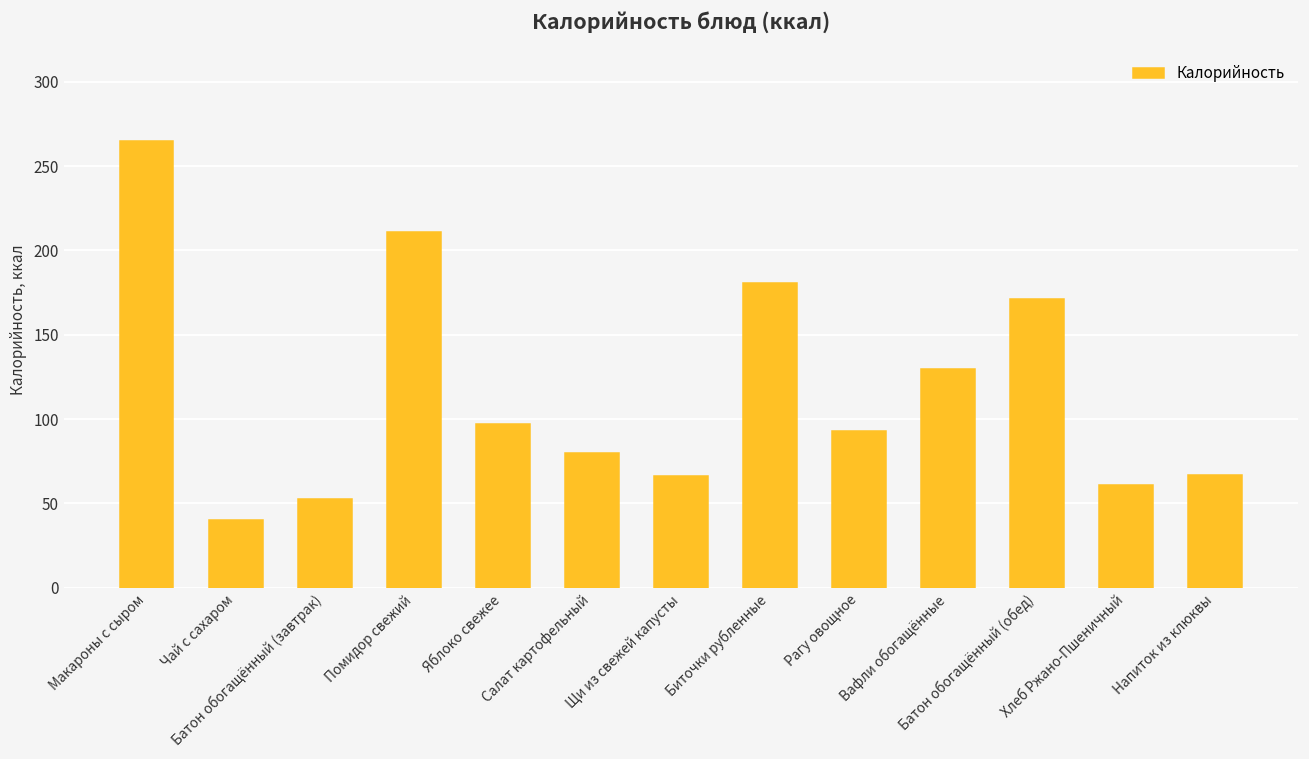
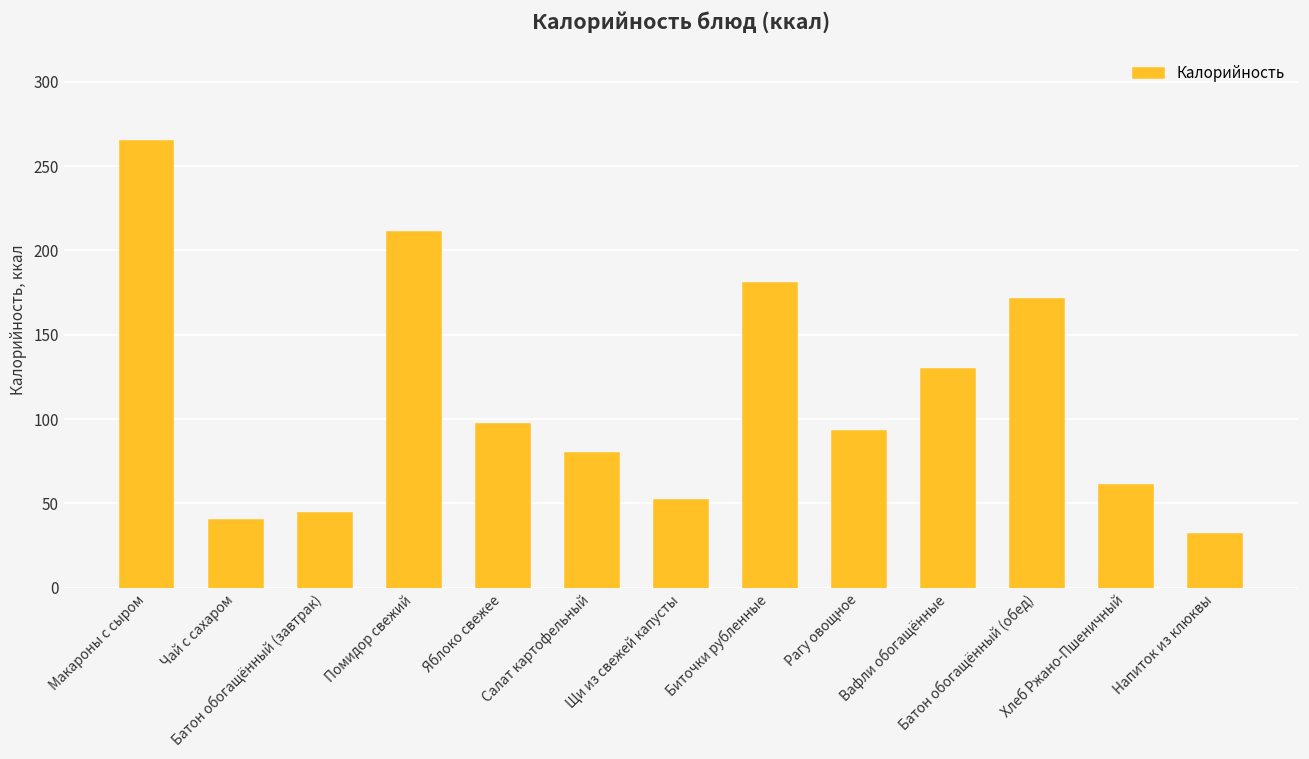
  {
    "Макароны с сыром": 265,
    "Чай с сахаром": 40,
-   "Батон обогащённый (завтрак)": 52,
+   "Батон обогащённый (завтрак)": 44,
    "Помидор свежий": 211,
    "Яблоко свежее": 97,
    "Салат картофельный": 80,
-   "Щи из свежей капусты": 66,
+   "Щи из свежей капусты": 52,
    "Биточки рубленные": 181,
    "Рагу овощное": 93,
    "Вафли обогащённые": 130,
    "Батон обогащённый (обед)": 172,
    "Хлеб Ржано-Пшеничный": 61,
-   "Напиток из клюквы": 67
+   "Напиток из клюквы": 32
  }
